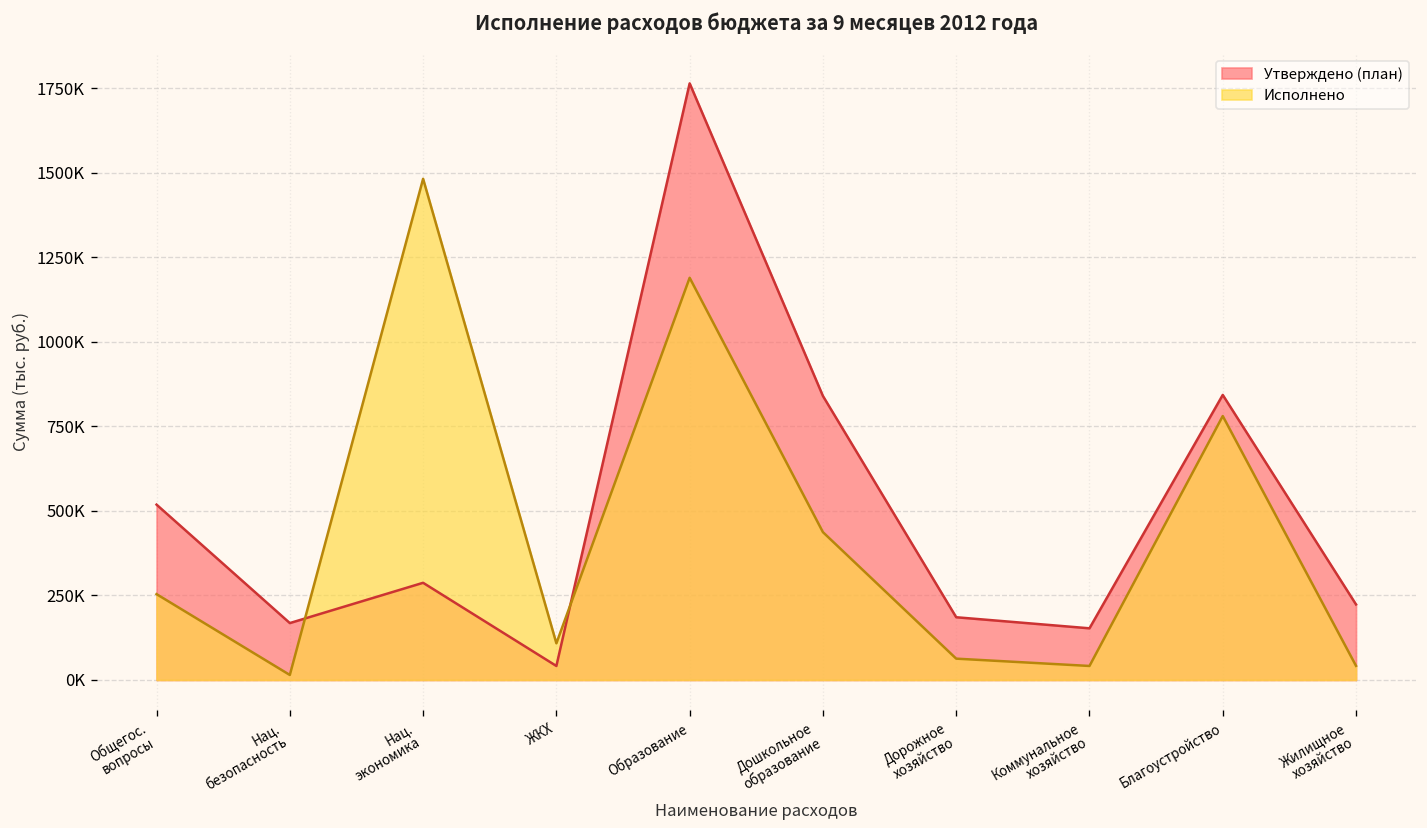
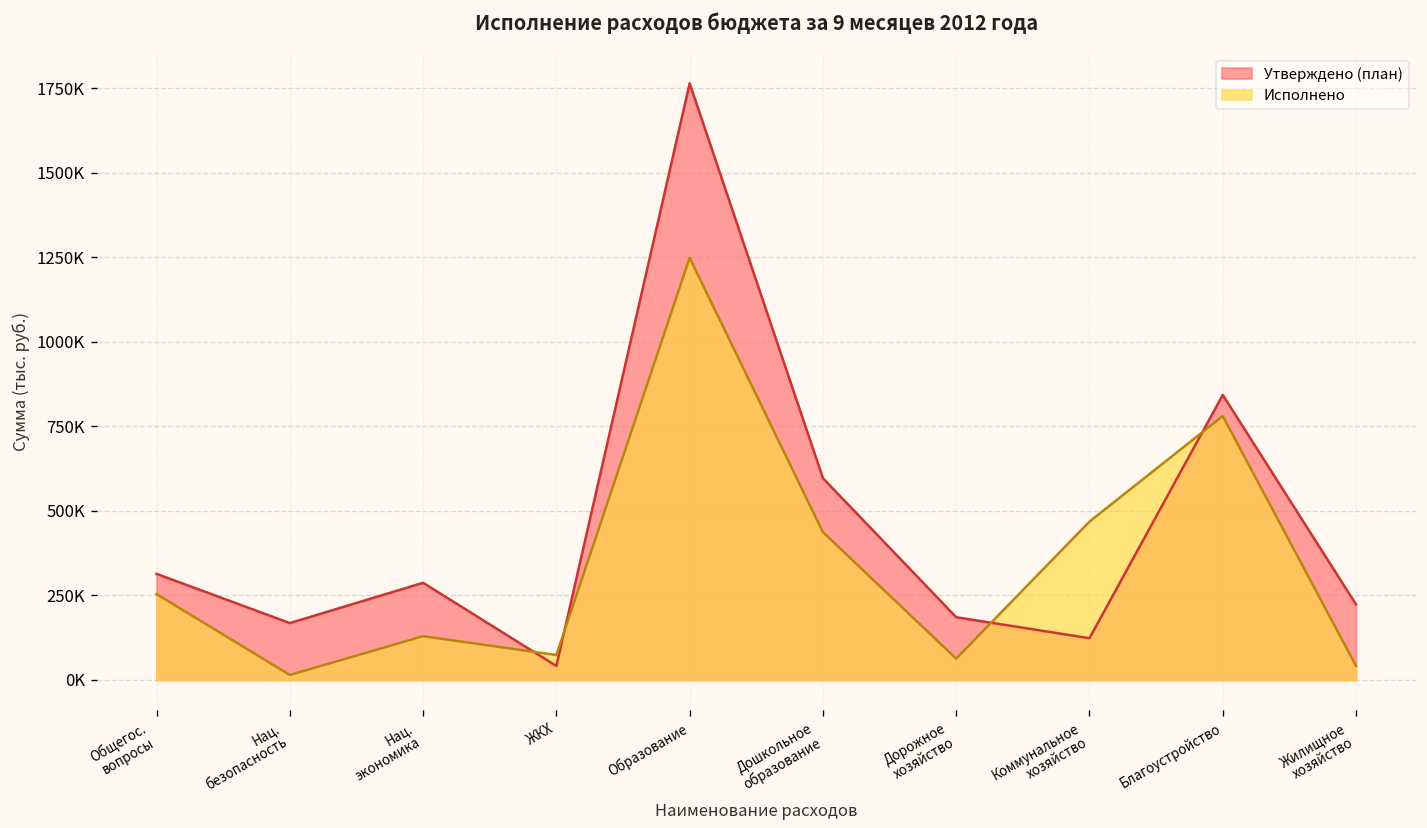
  {
    "Утверждено (план)": {
-     "Общегос. вопросы": 520000,
+     "Общегос. вопросы": 310000,
      "Нац. безопасность": 170000,
      "Нац. экономика": 290000,
      "ЖКХ": 40000,
      "Образование": 1760000,
-     "Дошкольное образование": 840000,
+     "Дошкольное образование": 600000,
      "Дорожное хозяйство": 190000,
-     "Коммунальное хозяйство": 150000,
+     "Коммунальное хозяйство": 120000,
      "Благоустройство": 840000,
      "Жилищное хозяйство": 220000
    },
    "Исполнено": {
      "Общегос. вопросы": 250000,
      "Нац. безопасность": 10000,
-     "Нац. экономика": 1480000,
-     "ЖКХ": 110000,
-     "Образование": 1190000,
+     "Нац. экономика": 130000,
+     "ЖКХ": 70000,
+     "Образование": 1250000,
      "Дошкольное образование": 440000,
      "Дорожное хозяйство": 60000,
-     "Коммунальное хозяйство": 40000,
+     "Коммунальное хозяйство": 470000,
      "Благоустройство": 780000,
      "Жилищное хозяйство": 40000
    }
  }
